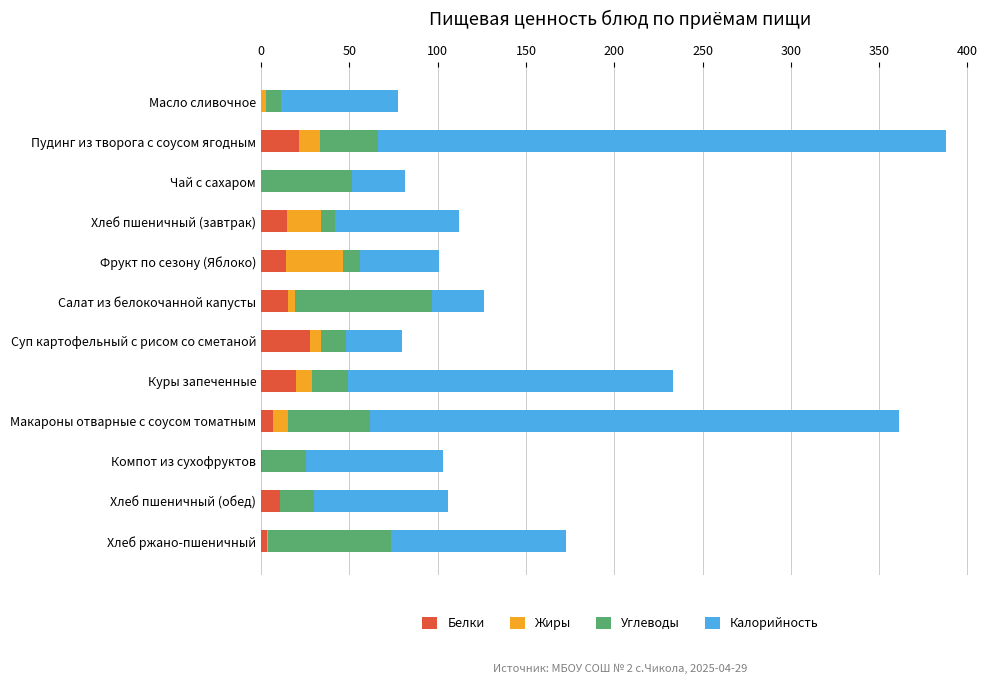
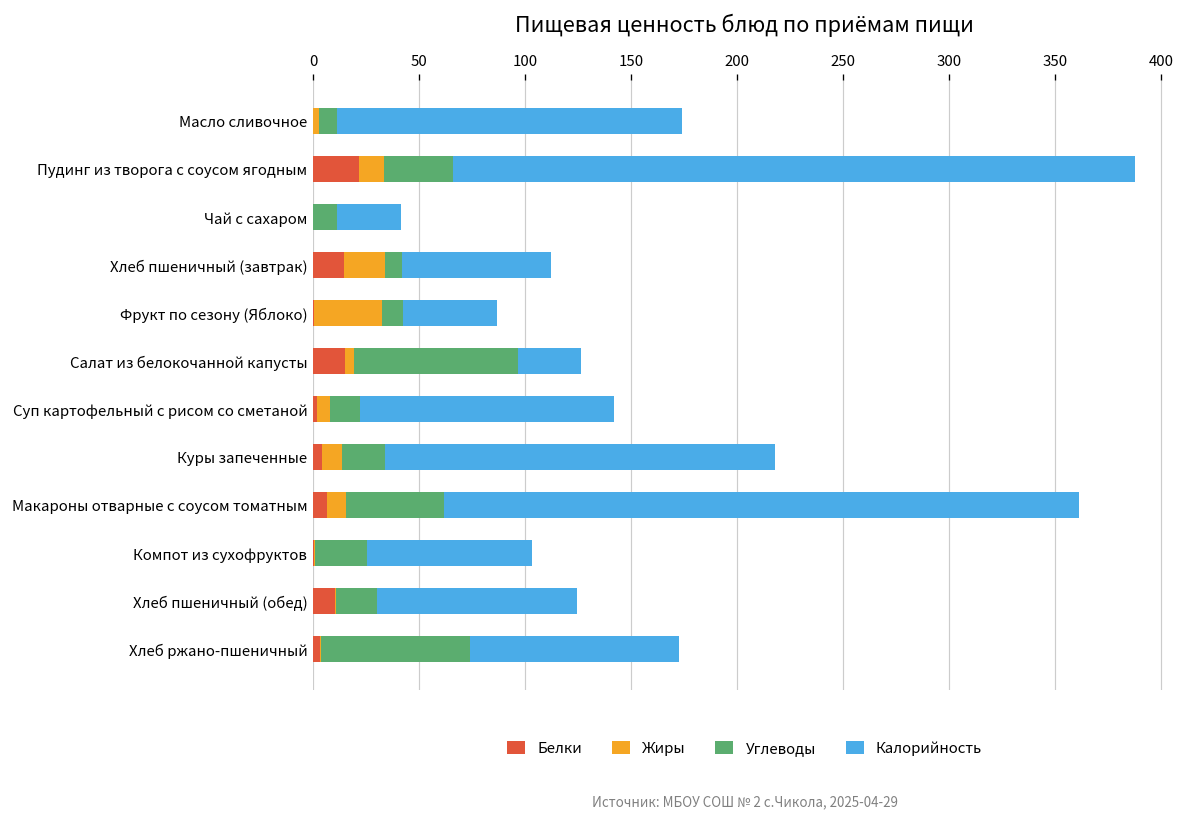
  {
    "Белки": {
      "Пудинг из творога с соусом ягодным": 22,
      "Чай с сахаром": 0,
      "Хлеб пшеничный (завтрак)": 15,
-     "Фрукт по сезону (Яблоко)": 14,
+     "Фрукт по сезону (Яблоко)": 0,
      "Салат из белокочанной капусты": 15,
-     "Суп картофельный с рисом со сметаной": 28,
-     "Куры запеченные": 20,
+     "Суп картофельный с рисом со сметаной": 2,
+     "Куры запеченные": 4,
      "Макароны отварные с соусом томатным": 7,
      "Хлеб пшеничный (обед)": 11,
      "Хлеб ржано-пшеничный": 3
    },
    "Жиры": {
      "Масло сливочное": 3,
      "Пудинг из творога с соусом ягодным": 12,
      "Чай с сахаром": 0,
      "Хлеб пшеничный (завтрак)": 19,
      "Фрукт по сезону (Яблоко)": 32,
      "Салат из белокочанной капусты": 4,
      "Суп картофельный с рисом со сметаной": 6,
      "Куры запеченные": 9,
      "Макароны отварные с соусом томатным": 9
    },
    "Углеводы": {
      "Масло сливочное": 9,
      "Пудинг из творога с соусом ягодным": 33,
-     "Чай с сахаром": 51,
+     "Чай с сахаром": 11,
      "Хлеб пшеничный (завтрак)": 8,
      "Фрукт по сезону (Яблоко)": 10,
      "Салат из белокочанной капусты": 77,
      "Суп картофельный с рисом со сметаной": 14,
      "Куры запеченные": 20,
      "Макароны отварные с соусом томатным": 46,
      "Компот из сухофруктов": 25,
      "Хлеб пшеничный (обед)": 19,
      "Хлеб ржано-пшеничный": 70
    },
    "Калорийность": {
-     "Масло сливочное": 66,
+     "Масло сливочное": 162,
      "Пудинг из творога с соусом ягодным": 322,
      "Чай с сахаром": 30,
      "Хлеб пшеничный (завтрак)": 70,
      "Фрукт по сезону (Яблоко)": 44,
      "Салат из белокочанной капусты": 30,
-     "Суп картофельный с рисом со сметаной": 31,
+     "Суп картофельный с рисом со сметаной": 120,
      "Куры запеченные": 184,
      "Макароны отварные с соусом томатным": 300,
      "Компот из сухофруктов": 78,
-     "Хлеб пшеничный (обед)": 76,
+     "Хлеб пшеничный (обед)": 94,
      "Хлеб ржано-пшеничный": 99
    }
  }
